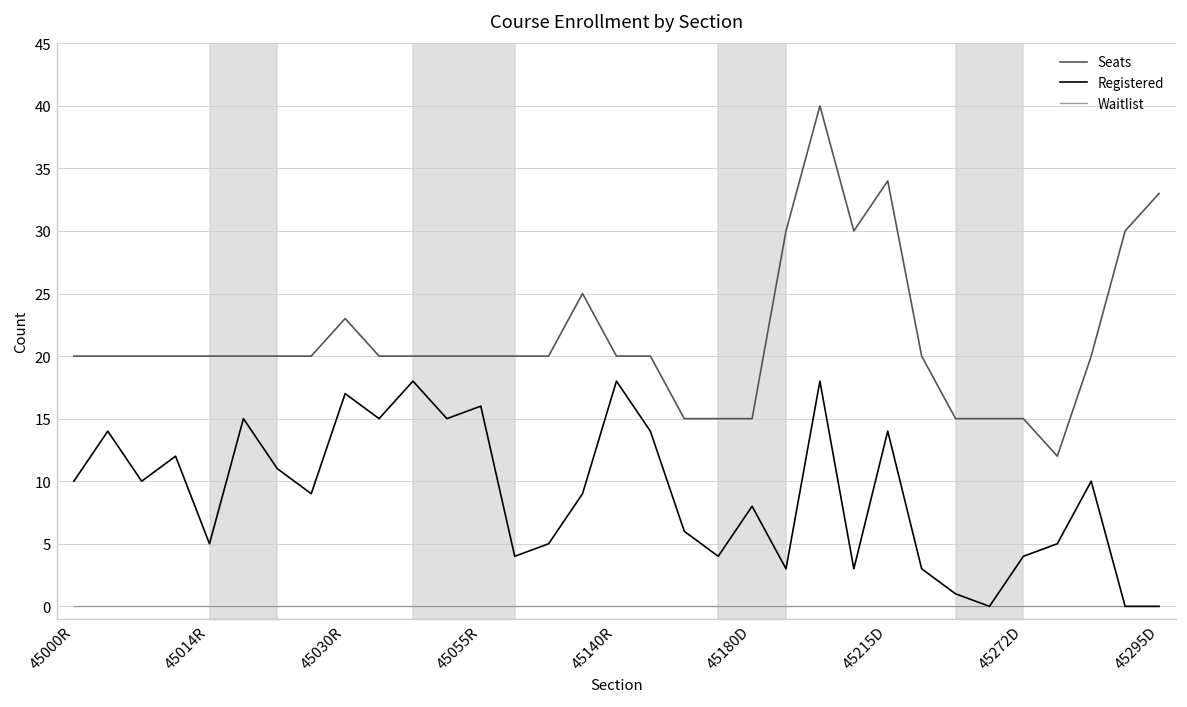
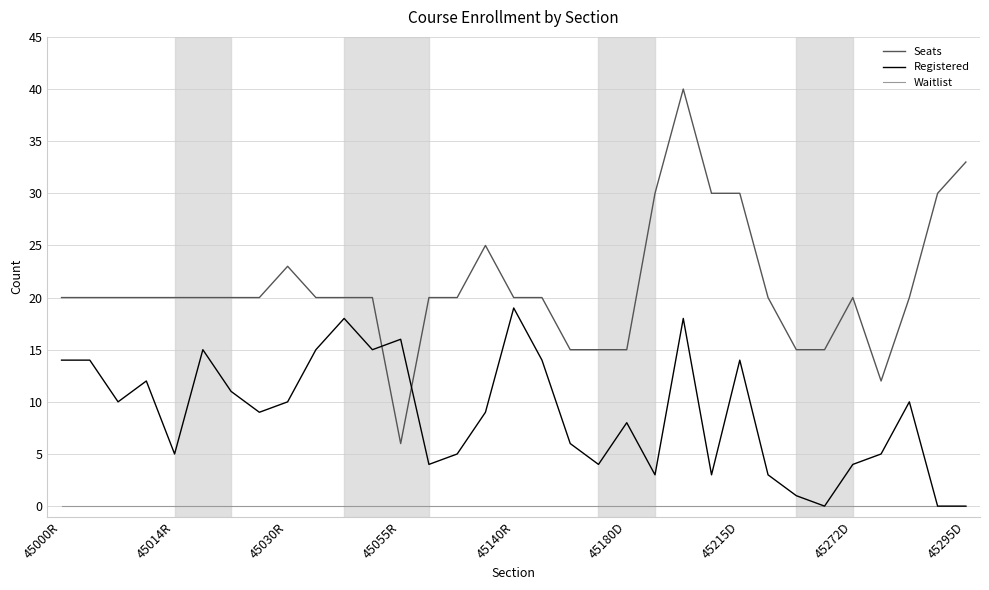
  {
    "Seats": {
      "45000R": 20,
      "45014R": 20,
      "45030R": 23,
-     "45055R": 20,
+     "45055R": 6,
      "45140R": 20,
      "45180D": 15,
-     "45215D": 34,
-     "45272D": 15,
+     "45215D": 30,
+     "45272D": 20,
      "45295D": 33
    },
    "Registered": {
-     "45000R": 10,
+     "45000R": 14,
      "45014R": 5,
-     "45030R": 17,
+     "45030R": 10,
      "45055R": 16,
-     "45140R": 18,
+     "45140R": 19,
      "45180D": 8,
      "45215D": 14,
      "45272D": 4
    },
    "Waitlist": {
      "45000R": 0,
      "45014R": 0,
      "45030R": 0,
      "45055R": 0,
      "45140R": 0,
      "45180D": 0,
      "45215D": 0,
      "45272D": 0
    }
  }
